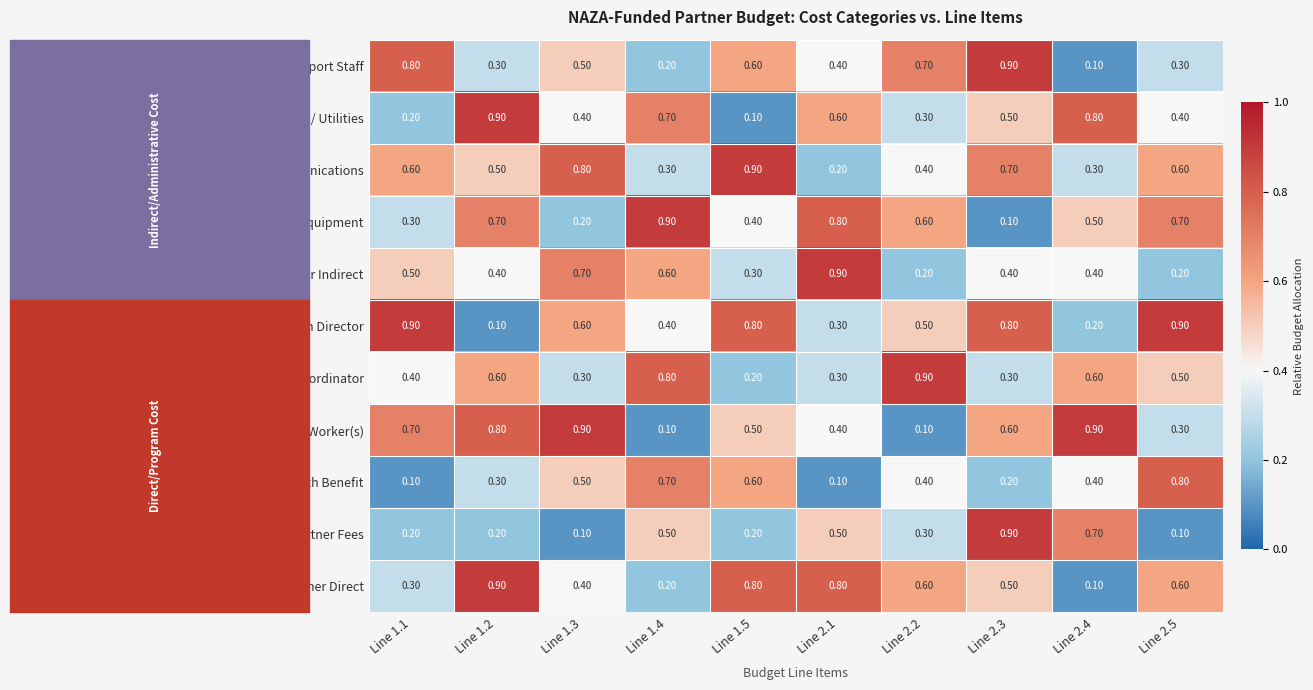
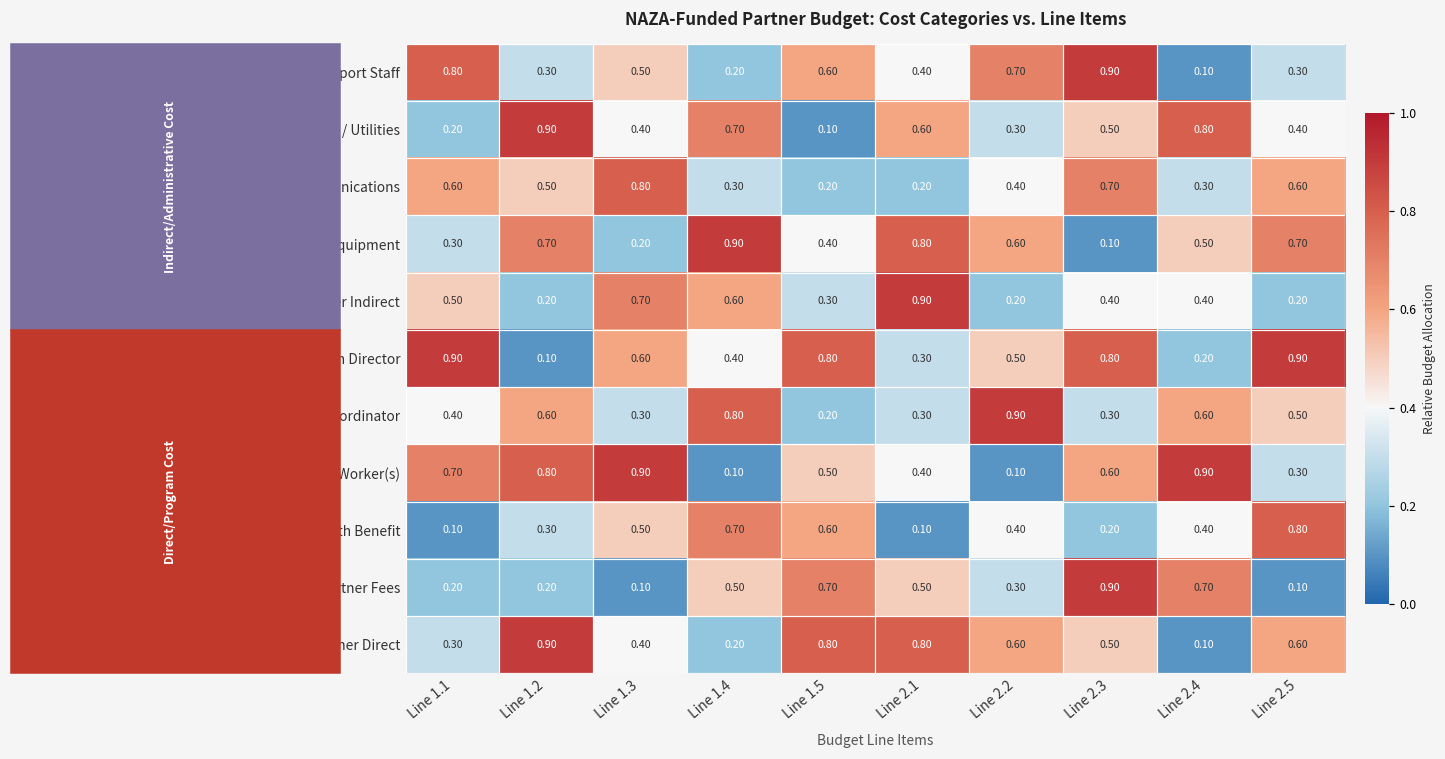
  {
    "Support Staff": {
      "Line 1.1": 0.80,
      "Line 1.2": 0.30,
      "Line 1.3": 0.50,
      "Line 1.4": 0.20,
      "Line 1.5": 0.60,
      "Line 2.1": 0.40,
      "Line 2.2": 0.70,
      "Line 2.3": 0.90,
      "Line 2.4": 0.10,
      "Line 2.5": 0.30
    },
    "Occupancy Rate / Utilities": {
      "Line 1.1": 0.20,
      "Line 1.2": 0.90,
      "Line 1.3": 0.40,
      "Line 1.4": 0.70,
      "Line 1.5": 0.10,
      "Line 2.1": 0.60,
      "Line 2.2": 0.30,
      "Line 2.3": 0.50,
      "Line 2.4": 0.80,
      "Line 2.5": 0.40
    },
    "Communications": {
      "Line 1.1": 0.60,
      "Line 1.2": 0.50,
      "Line 1.3": 0.80,
      "Line 1.4": 0.30,
-     "Line 1.5": 0.90,
+     "Line 1.5": 0.20,
      "Line 2.1": 0.20,
      "Line 2.2": 0.40,
      "Line 2.3": 0.70,
      "Line 2.4": 0.30,
      "Line 2.5": 0.60
    },
    "Furniture / Equipment": {
      "Line 1.1": 0.30,
      "Line 1.2": 0.70,
      "Line 1.3": 0.20,
      "Line 1.4": 0.90,
      "Line 1.5": 0.40,
      "Line 2.1": 0.80,
      "Line 2.2": 0.60,
      "Line 2.3": 0.10,
      "Line 2.4": 0.50,
      "Line 2.5": 0.70
    },
    "Other Indirect": {
      "Line 1.1": 0.50,
-     "Line 1.2": 0.40,
+     "Line 1.2": 0.20,
      "Line 1.3": 0.70,
      "Line 1.4": 0.60,
      "Line 1.5": 0.30,
      "Line 2.1": 0.90,
      "Line 2.2": 0.20,
      "Line 2.3": 0.40,
      "Line 2.4": 0.40,
      "Line 2.5": 0.20
    },
    "Program Director": {
      "Line 1.1": 0.90,
      "Line 1.2": 0.10,
      "Line 1.3": 0.60,
      "Line 1.4": 0.40,
      "Line 1.5": 0.80,
      "Line 2.1": 0.30,
      "Line 2.2": 0.50,
      "Line 2.3": 0.80,
      "Line 2.4": 0.20,
      "Line 2.5": 0.90
    },
    "Site Coordinator": {
      "Line 1.1": 0.40,
      "Line 1.2": 0.60,
      "Line 1.3": 0.30,
      "Line 1.4": 0.80,
      "Line 1.5": 0.20,
      "Line 2.1": 0.30,
      "Line 2.2": 0.90,
      "Line 2.3": 0.30,
      "Line 2.4": 0.60,
      "Line 2.5": 0.50
    },
    "Youth Worker(s)": {
      "Line 1.1": 0.70,
      "Line 1.2": 0.80,
      "Line 1.3": 0.90,
      "Line 1.4": 0.10,
      "Line 1.5": 0.50,
      "Line 2.1": 0.40,
      "Line 2.2": 0.10,
      "Line 2.3": 0.60,
      "Line 2.4": 0.90,
      "Line 2.5": 0.30
    },
    "Direct Youth Benefit": {
      "Line 1.1": 0.10,
      "Line 1.2": 0.30,
      "Line 1.3": 0.50,
      "Line 1.4": 0.70,
      "Line 1.5": 0.60,
      "Line 2.1": 0.10,
      "Line 2.2": 0.40,
      "Line 2.3": 0.20,
      "Line 2.4": 0.40,
      "Line 2.5": 0.80
    },
    "Enrichment Partner Fees": {
      "Line 1.1": 0.20,
      "Line 1.2": 0.20,
      "Line 1.3": 0.10,
      "Line 1.4": 0.50,
-     "Line 1.5": 0.20,
+     "Line 1.5": 0.70,
      "Line 2.1": 0.50,
      "Line 2.2": 0.30,
      "Line 2.3": 0.90,
      "Line 2.4": 0.70,
      "Line 2.5": 0.10
    },
    "Other Direct": {
      "Line 1.1": 0.30,
      "Line 1.2": 0.90,
      "Line 1.3": 0.40,
      "Line 1.4": 0.20,
      "Line 1.5": 0.80,
      "Line 2.1": 0.80,
      "Line 2.2": 0.60,
      "Line 2.3": 0.50,
      "Line 2.4": 0.10,
      "Line 2.5": 0.60
    }
  }
